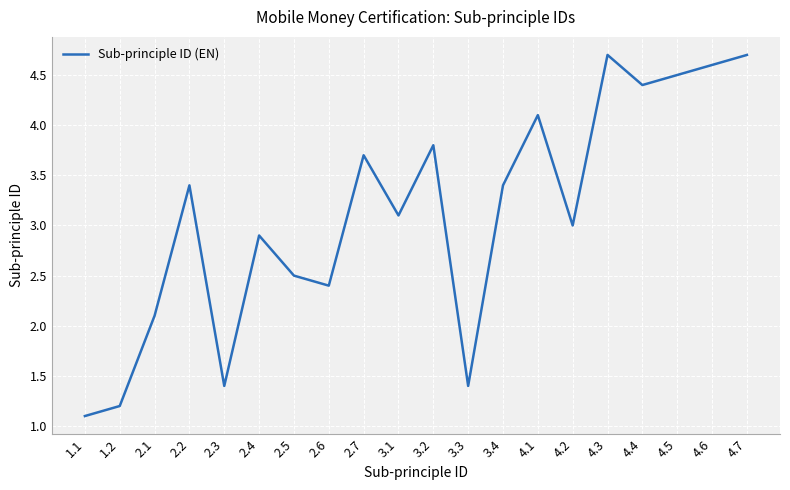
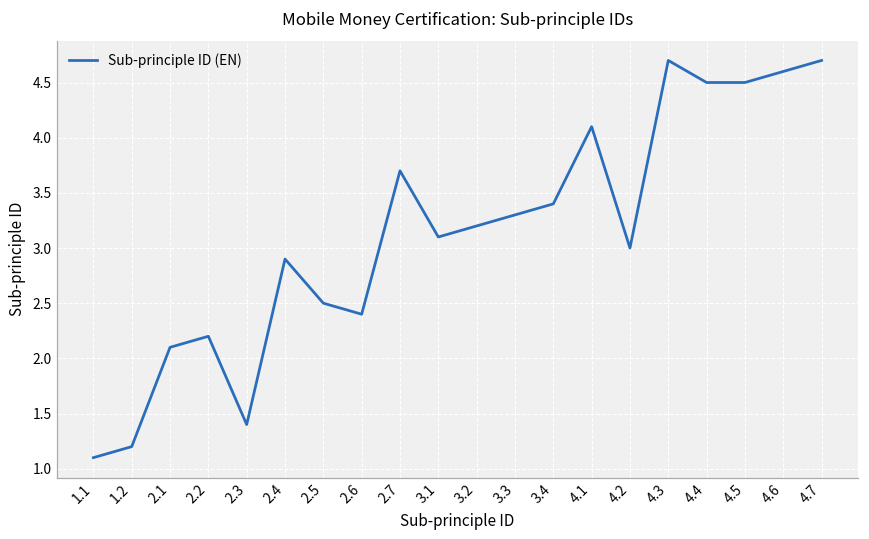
  {
    "1.1": 1.1,
    "1.2": 1.2,
    "2.1": 2.1,
-   "2.2": 3.4,
+   "2.2": 2.2,
    "2.3": 1.4,
    "2.4": 2.9,
    "2.5": 2.5,
    "2.6": 2.4,
    "2.7": 3.7,
    "3.1": 3.1,
-   "3.2": 3.8,
-   "3.3": 1.4,
+   "3.2": 3.2,
+   "3.3": 3.3,
    "3.4": 3.4,
    "4.1": 4.1,
    "4.2": 3.0,
    "4.3": 4.7,
-   "4.4": 4.4,
+   "4.4": 4.5,
    "4.5": 4.5,
    "4.6": 4.6,
    "4.7": 4.7
  }
